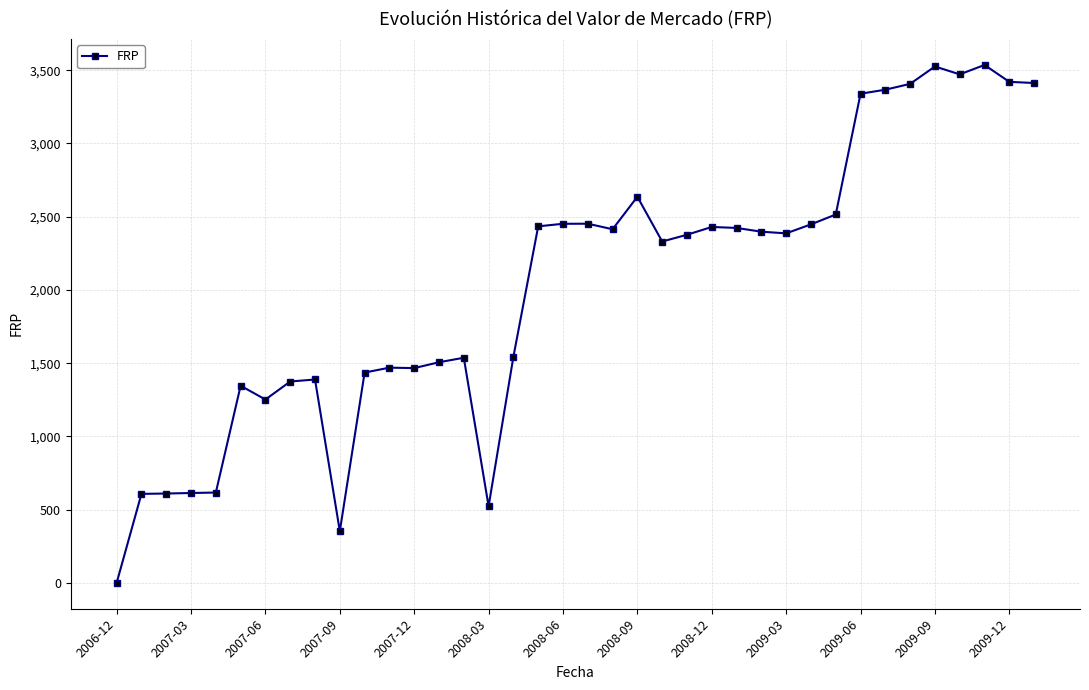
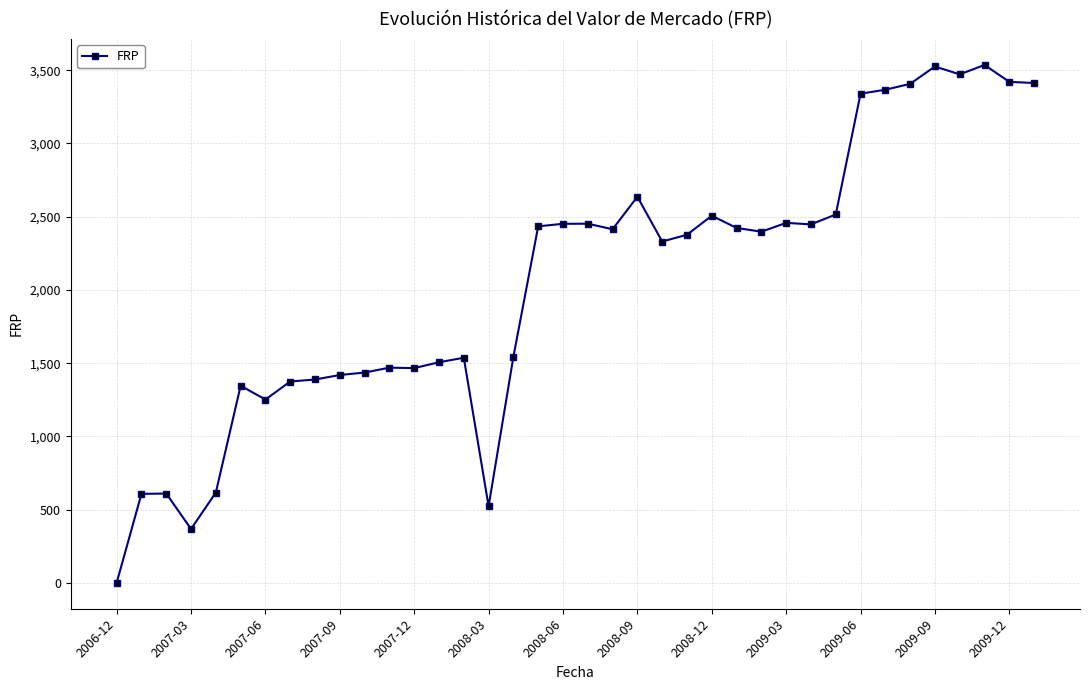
  {
    "2006-12": "0",
-   "2007-03": "610",
+   "2007-03": "370",
    "2007-06": "1,250",
-   "2007-09": "350",
+   "2007-09": "1,420",
    "2007-12": "1,470",
    "2008-03": "520",
    "2008-06": "2,450",
    "2008-09": "2,640",
-   "2008-12": "2,430",
-   "2009-03": "2,390",
+   "2008-12": "2,510",
+   "2009-03": "2,460",
    "2009-06": "3,340",
    "2009-09": "3,530",
    "2009-12": "3,420"
  }
